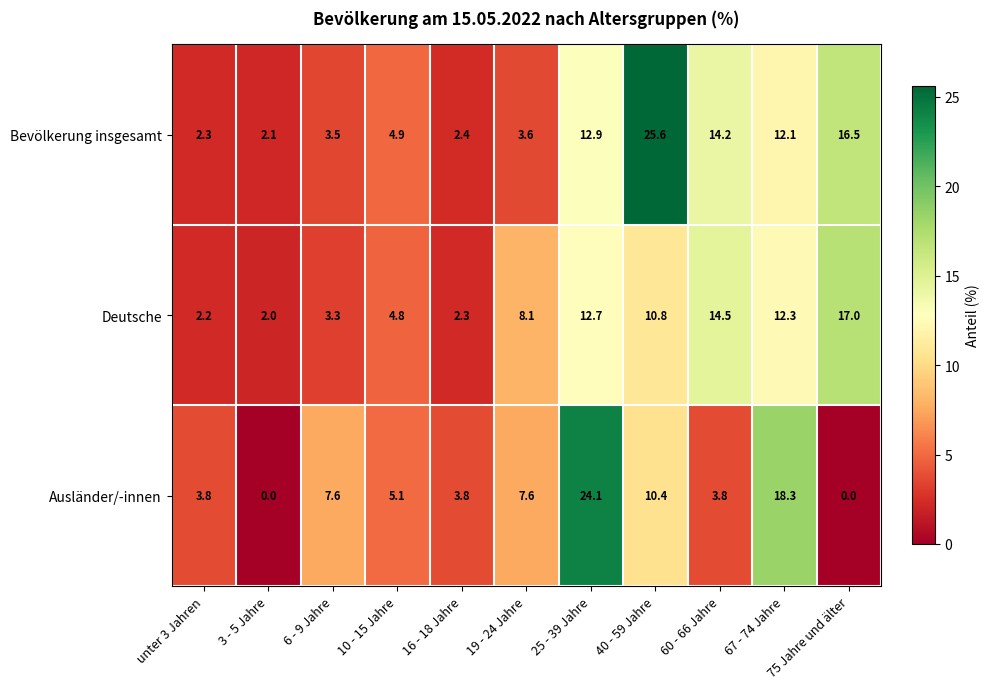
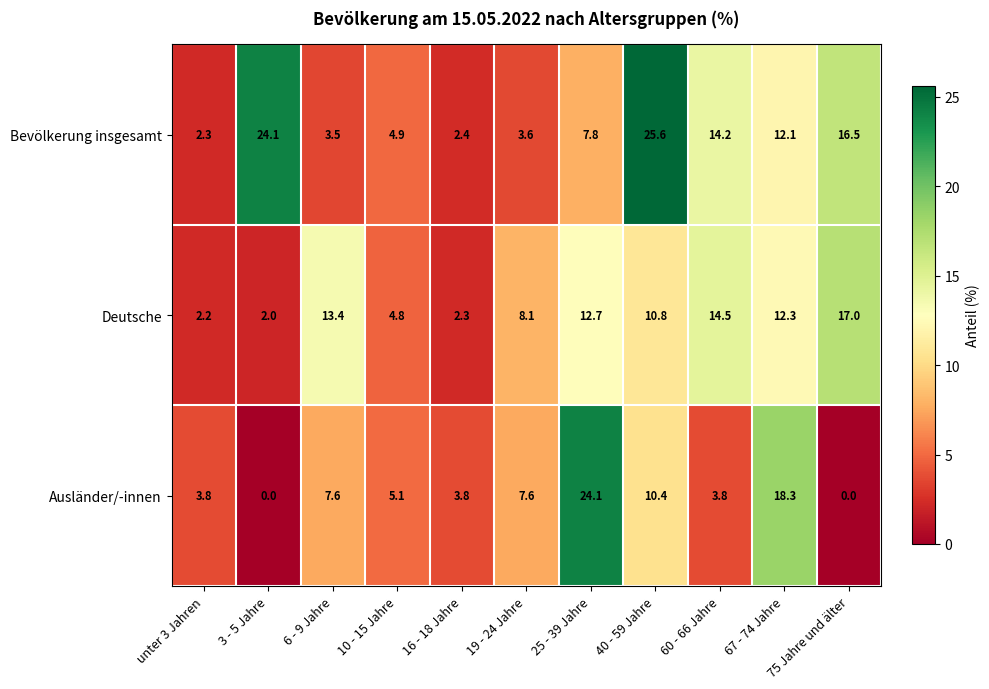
  {
    "Bevölkerung insgesamt": {
      "unter 3 Jahren": 2.3,
-     "3 - 5 Jahre": 2.1,
+     "3 - 5 Jahre": 24.1,
      "6 - 9 Jahre": 3.5,
      "10 - 15 Jahre": 4.9,
      "16 - 18 Jahre": 2.4,
      "19 - 24 Jahre": 3.6,
-     "25 - 39 Jahre": 12.9,
+     "25 - 39 Jahre": 7.8,
      "40 - 59 Jahre": 25.6,
      "60 - 66 Jahre": 14.2,
      "67 - 74 Jahre": 12.1,
      "75 Jahre und älter": 16.5
    },
    "Deutsche": {
      "unter 3 Jahren": 2.2,
      "3 - 5 Jahre": 2.0,
-     "6 - 9 Jahre": 3.3,
+     "6 - 9 Jahre": 13.4,
      "10 - 15 Jahre": 4.8,
      "16 - 18 Jahre": 2.3,
      "19 - 24 Jahre": 8.1,
      "25 - 39 Jahre": 12.7,
      "40 - 59 Jahre": 10.8,
      "60 - 66 Jahre": 14.5,
      "67 - 74 Jahre": 12.3,
      "75 Jahre und älter": 17.0
    },
    "Ausländer/-innen": {
      "unter 3 Jahren": 3.8,
      "3 - 5 Jahre": 0.0,
      "6 - 9 Jahre": 7.6,
      "10 - 15 Jahre": 5.1,
      "16 - 18 Jahre": 3.8,
      "19 - 24 Jahre": 7.6,
      "25 - 39 Jahre": 24.1,
      "40 - 59 Jahre": 10.4,
      "60 - 66 Jahre": 3.8,
      "67 - 74 Jahre": 18.3,
      "75 Jahre und älter": 0.0
    }
  }
